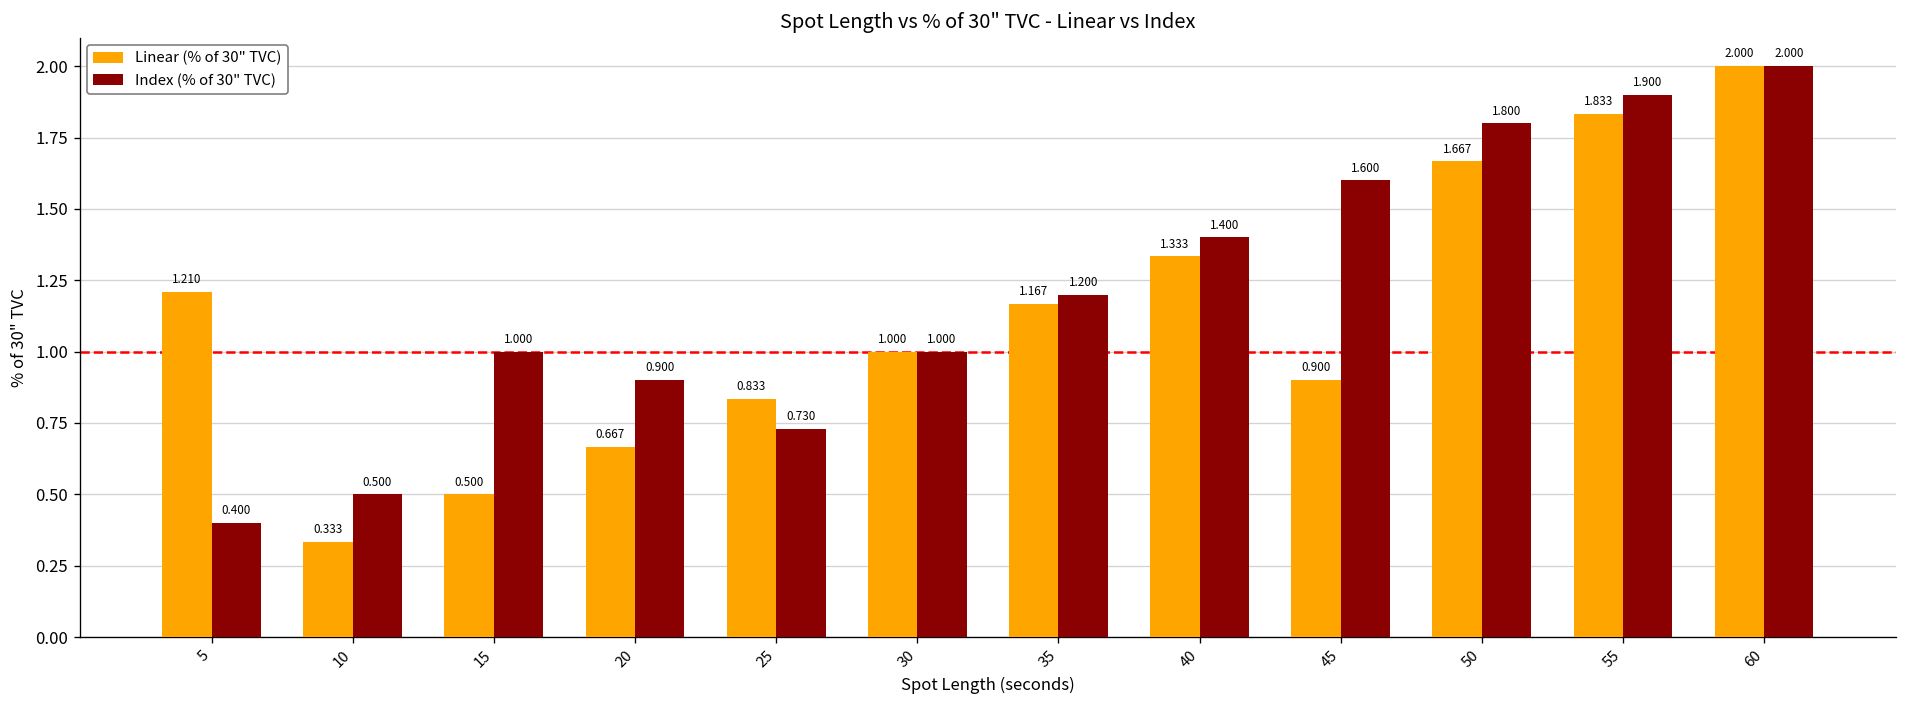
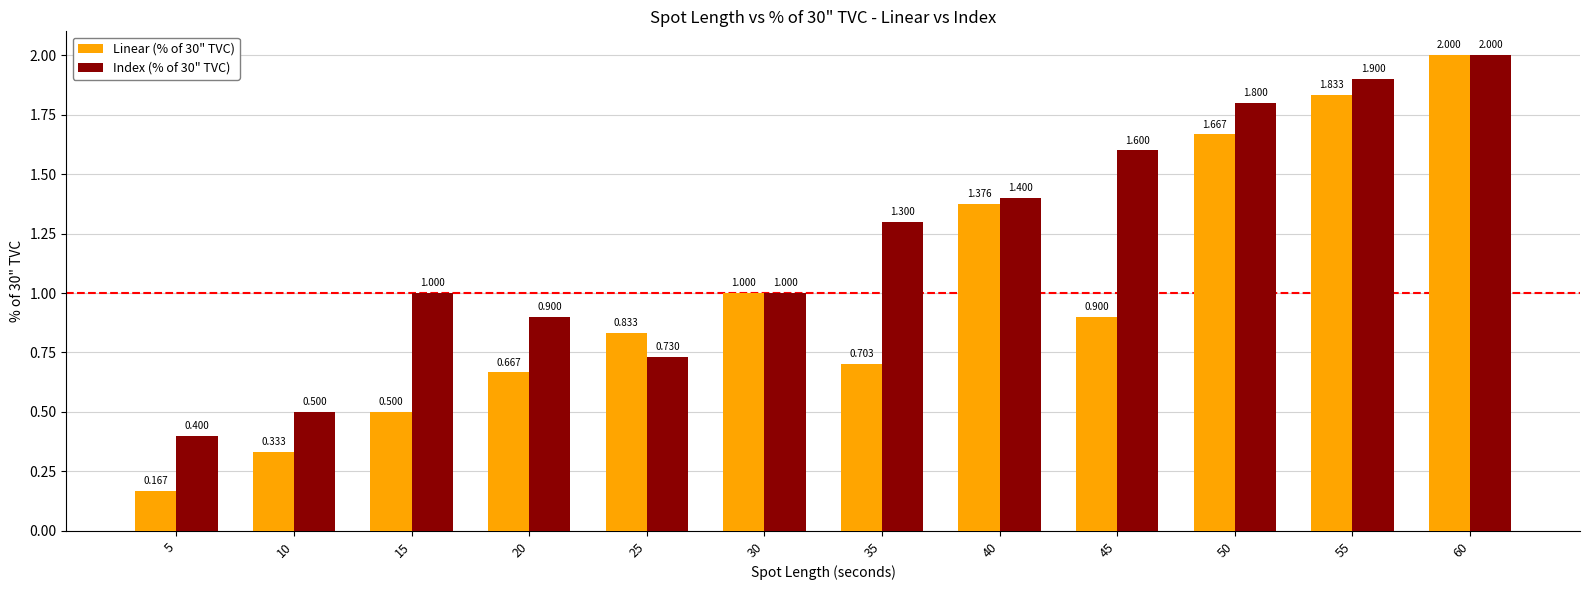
  {
    "Linear (% of 30\" TVC)": {
-     "5": 1.210,
+     "5": 0.167,
      "10": 0.333,
      "15": 0.500,
      "20": 0.667,
      "25": 0.833,
      "30": 1.000,
-     "35": 1.167,
-     "40": 1.333,
+     "35": 0.703,
+     "40": 1.376,
      "45": 0.900,
      "50": 1.667,
      "55": 1.833,
      "60": 2.000
    },
    "Index (% of 30\" TVC)": {
      "5": 0.400,
      "10": 0.500,
      "15": 1.000,
      "20": 0.900,
      "25": 0.730,
      "30": 1.000,
-     "35": 1.200,
+     "35": 1.300,
      "40": 1.400,
      "45": 1.600,
      "50": 1.800,
      "55": 1.900,
      "60": 2.000
    }
  }
